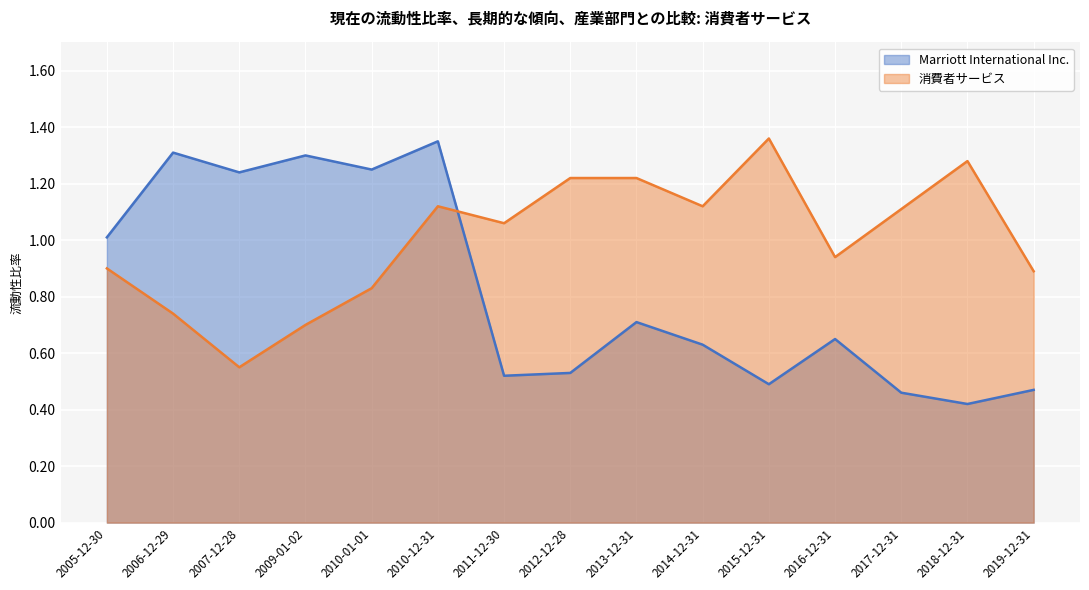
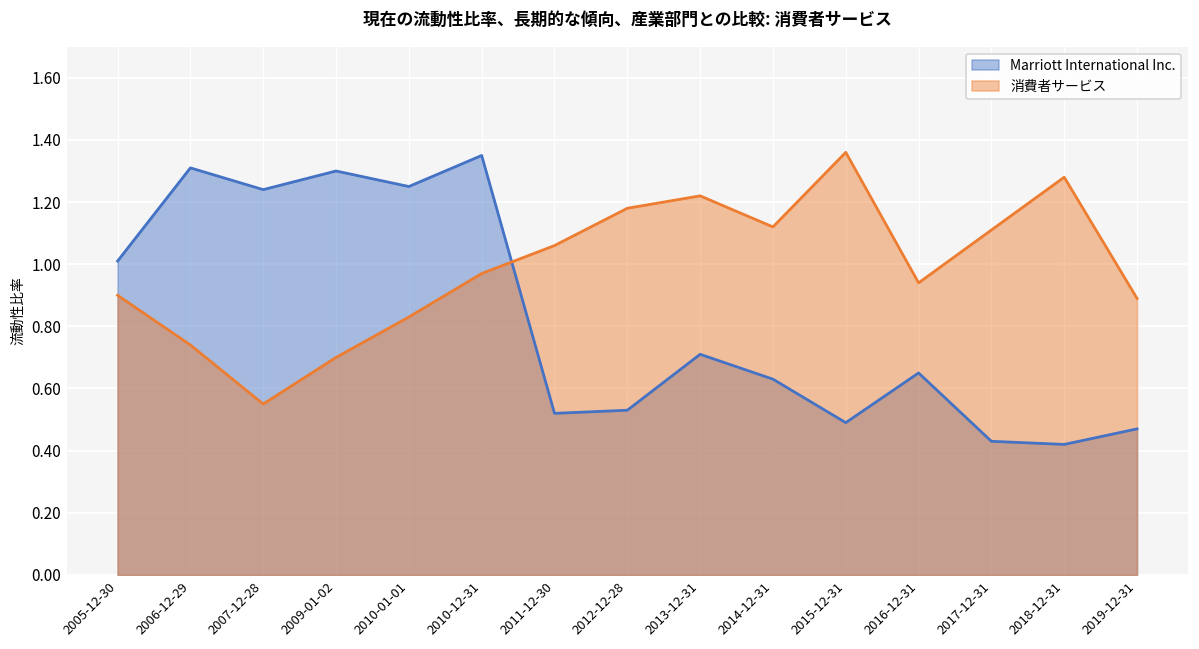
  {
    "Marriott International Inc.": {
      "2005-12-30": 1.01,
      "2006-12-29": 1.31,
      "2007-12-28": 1.24,
      "2009-01-02": 1.30,
      "2010-01-01": 1.25,
      "2010-12-31": 1.35,
      "2011-12-30": 0.52,
      "2012-12-28": 0.53,
      "2013-12-31": 0.71,
      "2014-12-31": 0.63,
      "2015-12-31": 0.49,
      "2016-12-31": 0.65,
-     "2017-12-31": 0.46,
+     "2017-12-31": 0.43,
      "2018-12-31": 0.42,
      "2019-12-31": 0.47
    },
    "消費者サービス": {
      "2005-12-30": 0.90,
      "2006-12-29": 0.74,
      "2007-12-28": 0.55,
      "2009-01-02": 0.70,
      "2010-01-01": 0.83,
-     "2010-12-31": 1.12,
+     "2010-12-31": 0.97,
      "2011-12-30": 1.06,
-     "2012-12-28": 1.22,
+     "2012-12-28": 1.18,
      "2013-12-31": 1.22,
      "2014-12-31": 1.12,
      "2015-12-31": 1.36,
      "2016-12-31": 0.94,
      "2017-12-31": 1.11,
      "2018-12-31": 1.28,
      "2019-12-31": 0.89
    }
  }
